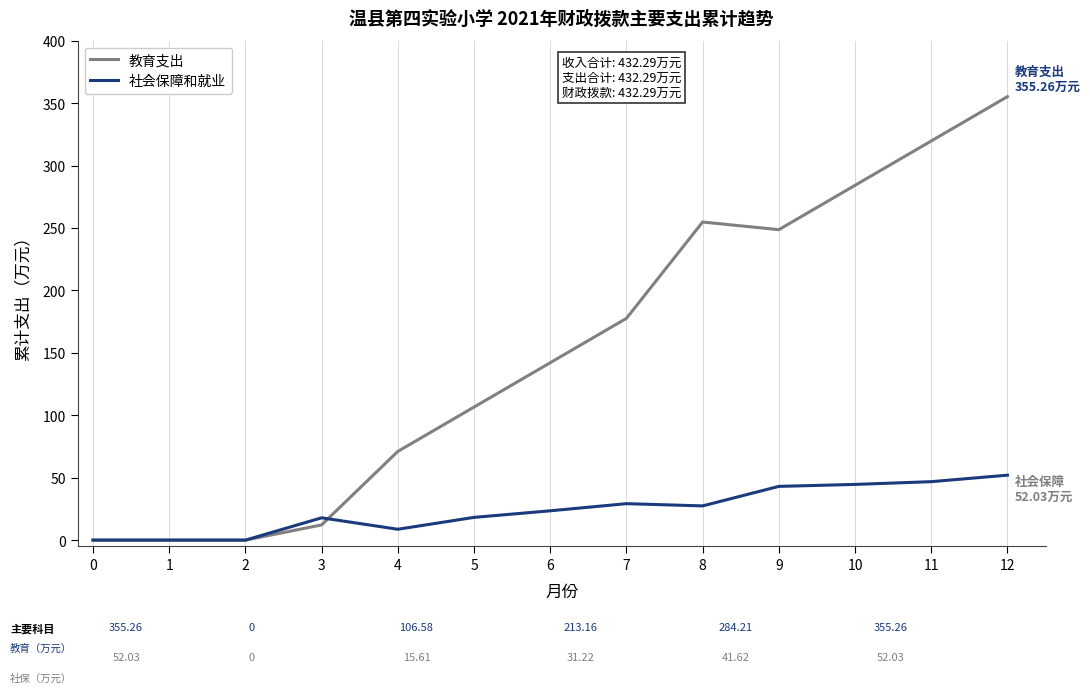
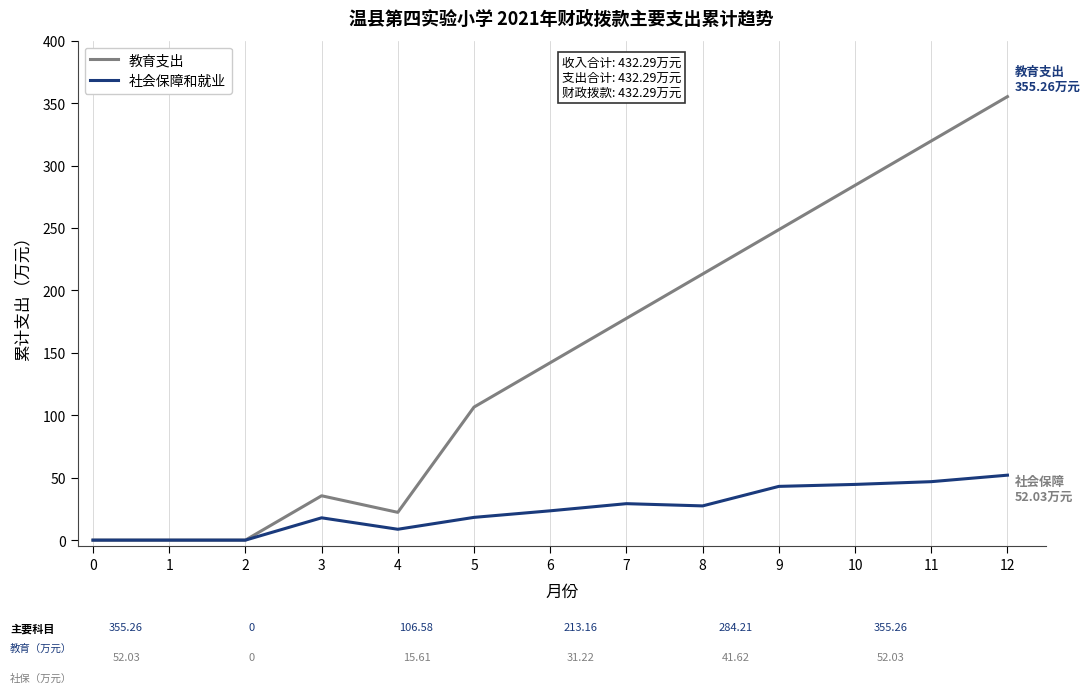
  {
    "教育支出": {
-     "3": 12,
-     "4": 71,
+     "3": 36,
+     "4": 22,
      "5": 107,
      "6": 142,
      "7": 178,
-     "8": 255,
+     "8": 213,
      "9": 249,
      "10": 284,
      "11": 320
    },
    "社会保障和就业": {
      "12": 52.03
    }
  }
